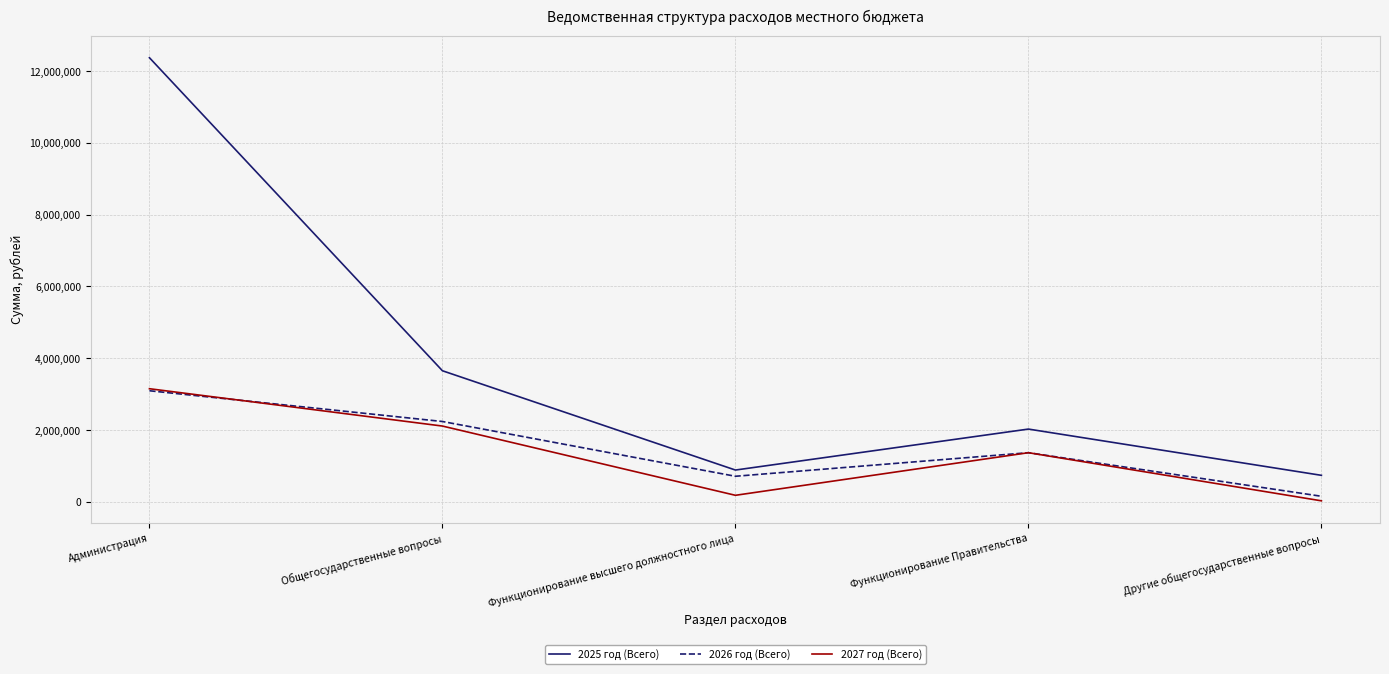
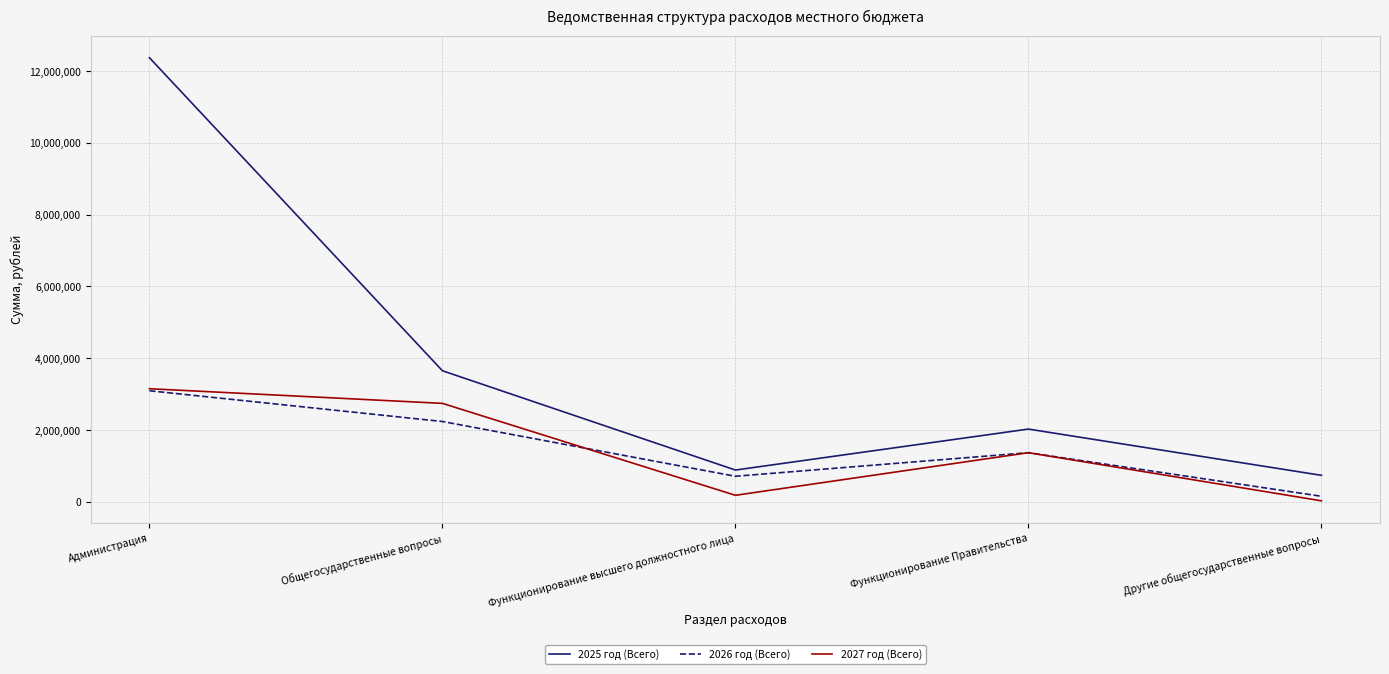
  {
    "2027 год (Всего)": {
-     "Общегосударственные вопросы": "2,100,000",
+     "Общегосударственные вопросы": "2,700,000",
      "Функционирование высшего должностного лица": "200,000",
      "Другие общегосударственные вопросы": "0"
    }
  }
